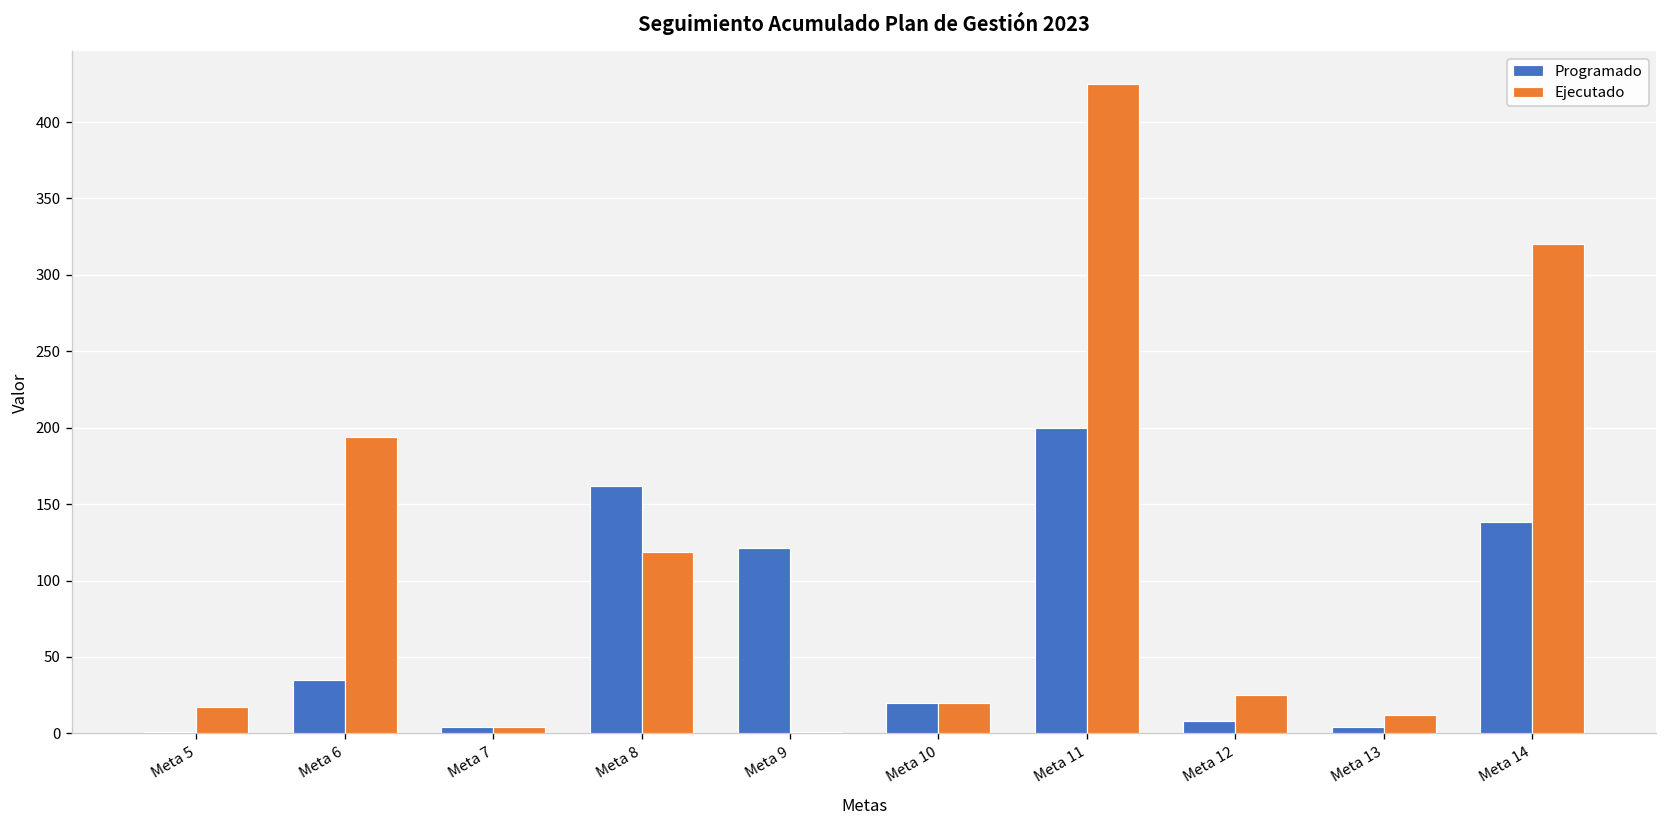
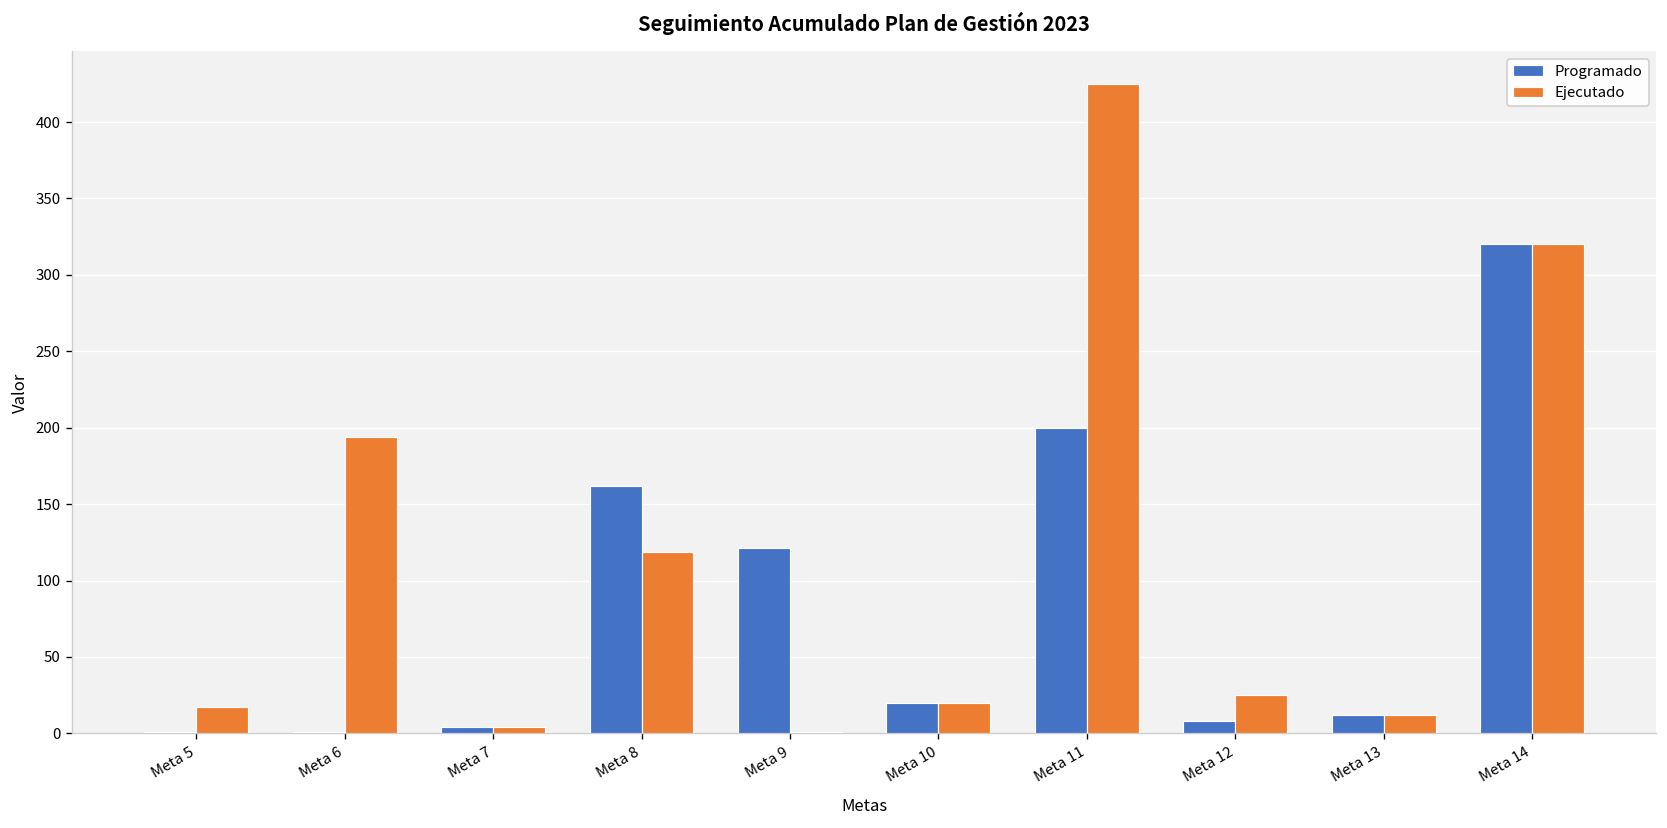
  {
    "Programado": {
-     "Meta 6": 35,
+     "Meta 6": 1,
      "Meta 7": 4,
      "Meta 8": 162,
      "Meta 9": 121,
      "Meta 10": 20,
      "Meta 11": 200,
      "Meta 12": 8,
-     "Meta 13": 4,
-     "Meta 14": 138
+     "Meta 13": 12,
+     "Meta 14": 320
    },
    "Ejecutado": {
      "Meta 5": 17,
      "Meta 6": 194,
      "Meta 7": 4,
      "Meta 8": 119,
      "Meta 10": 20,
      "Meta 11": 425,
      "Meta 12": 25,
      "Meta 13": 12,
      "Meta 14": 320
    }
  }
